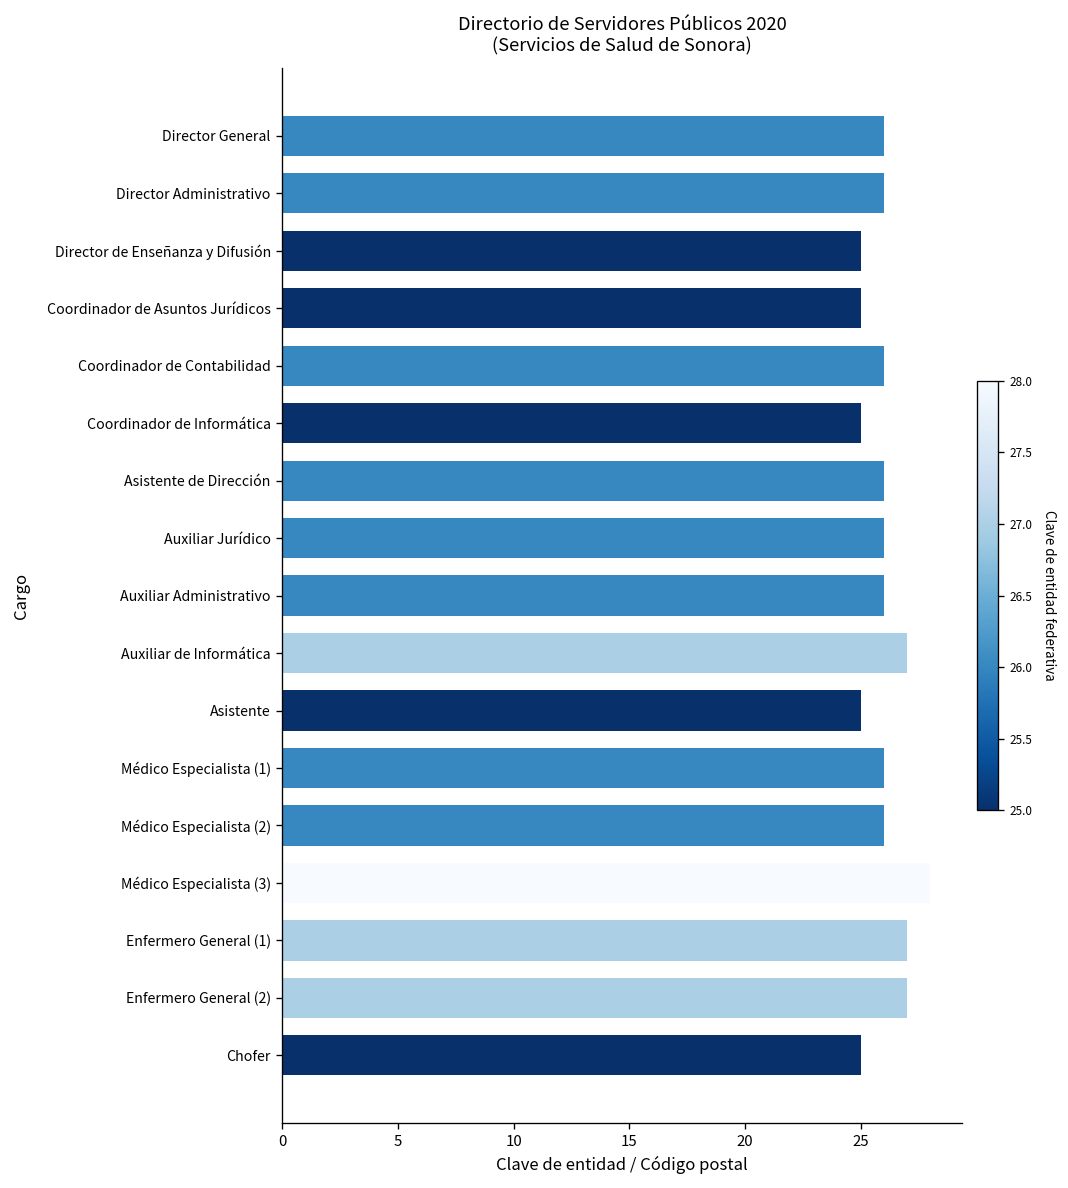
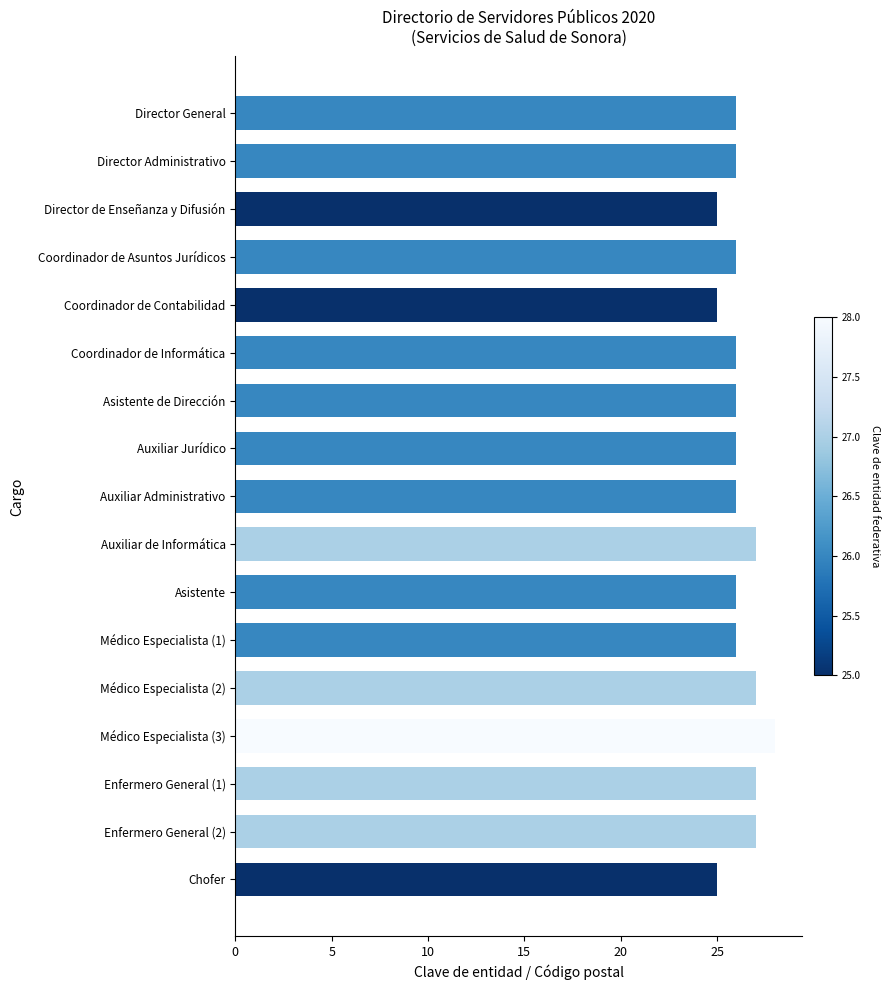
  {
    "Director General": 26,
    "Director Administrativo": 26,
    "Director de Enseñanza y Difusión": 25,
-   "Coordinador de Asuntos Jurídicos": 25,
-   "Coordinador de Contabilidad": 26,
-   "Coordinador de Informática": 25,
+   "Coordinador de Asuntos Jurídicos": 26,
+   "Coordinador de Contabilidad": 25,
+   "Coordinador de Informática": 26,
    "Asistente de Dirección": 26,
    "Auxiliar Jurídico": 26,
    "Auxiliar Administrativo": 26,
    "Auxiliar de Informática": 27,
-   "Asistente": 25,
+   "Asistente": 26,
    "Médico Especialista (1)": 26,
-   "Médico Especialista (2)": 26,
+   "Médico Especialista (2)": 27,
    "Médico Especialista (3)": 28,
    "Enfermero General (1)": 27,
    "Enfermero General (2)": 27,
    "Chofer": 25
  }
